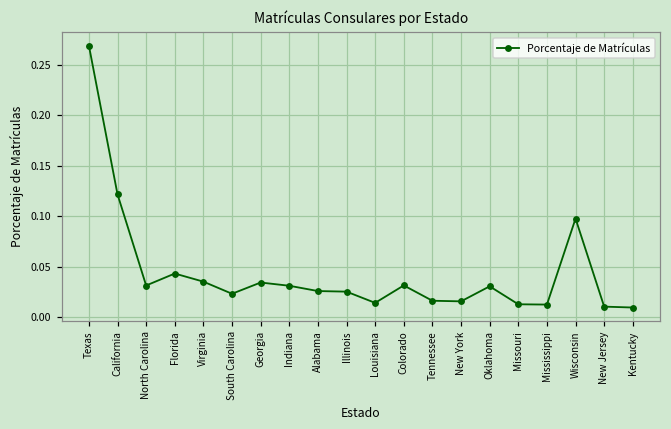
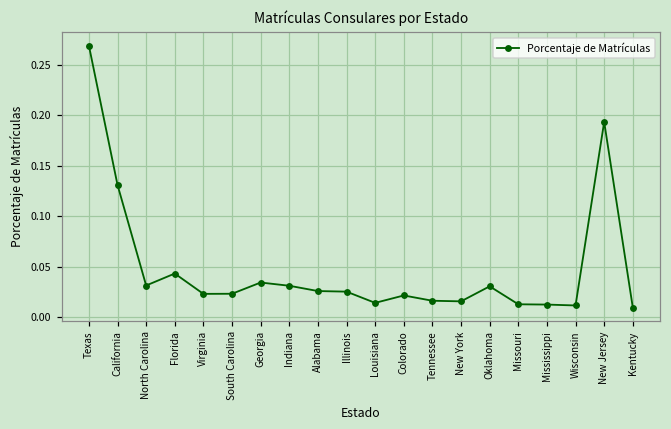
  {
    "Texas": 0.27,
-   "California": 0.12,
+   "California": 0.13,
    "North Carolina": 0.03,
    "Florida": 0.04,
-   "Virginia": 0.04,
+   "Virginia": 0.02,
    "South Carolina": 0.02,
    "Georgia": 0.03,
    "Indiana": 0.03,
    "Alabama": 0.03,
    "Illinois": 0.03,
    "Louisiana": 0.01,
-   "Colorado": 0.03,
+   "Colorado": 0.02,
    "Tennessee": 0.02,
    "New York": 0.02,
    "Oklahoma": 0.03,
    "Missouri": 0.01,
    "Mississippi": 0.01,
-   "Wisconsin": 0.10,
-   "New Jersey": 0.01,
+   "Wisconsin": 0.01,
+   "New Jersey": 0.19,
    "Kentucky": 0.01
  }
